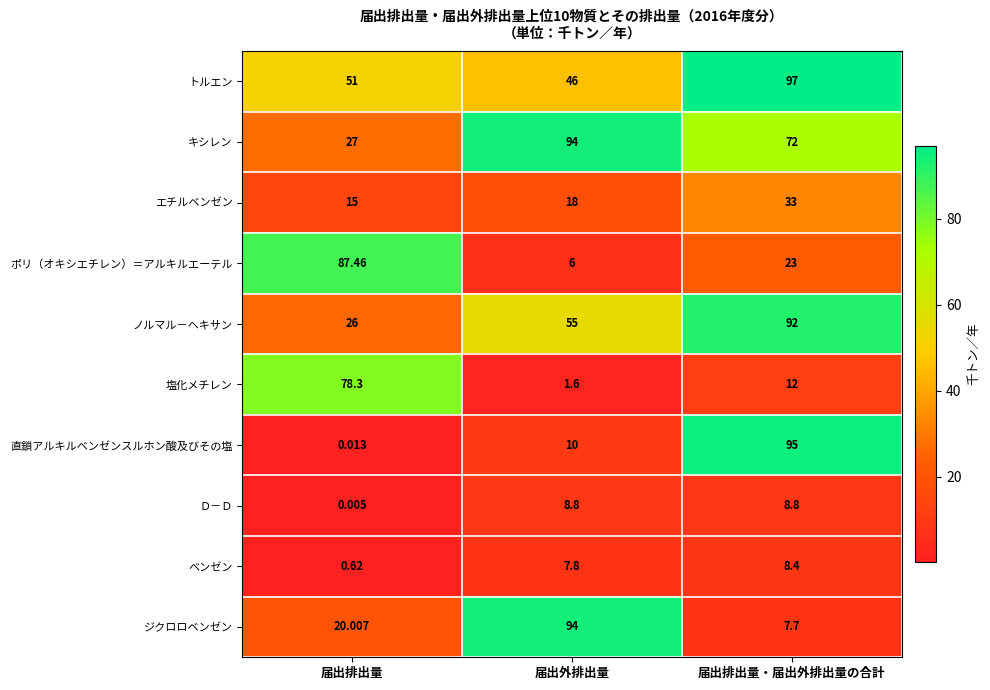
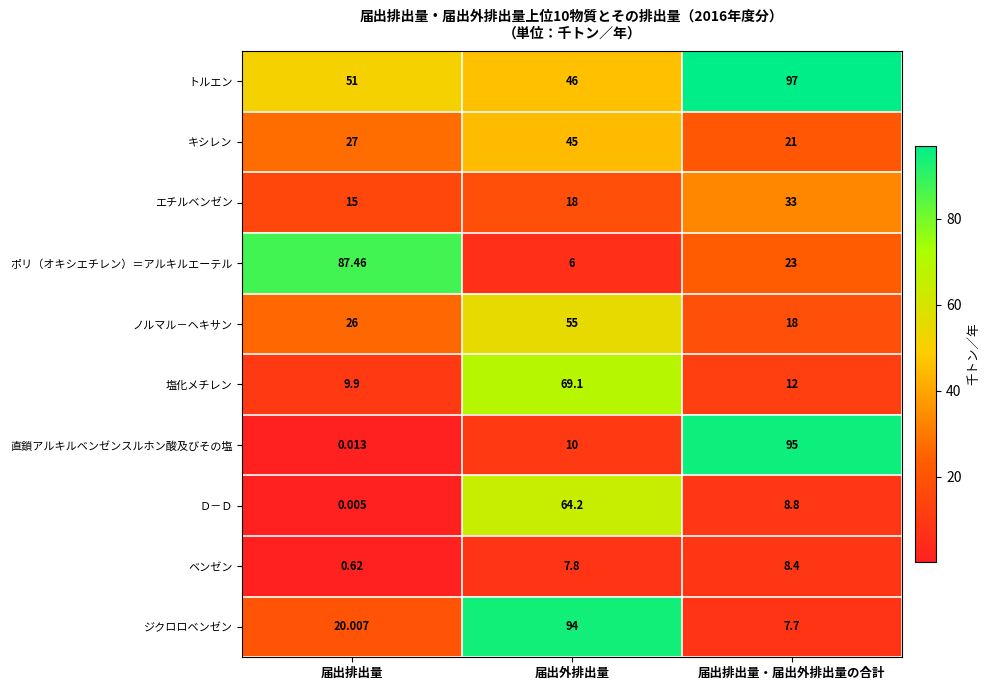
  {
    "トルエン": {
      "届出排出量": 51,
      "届出外排出量": 46,
      "届出排出量・届出外排出量の合計": 97
    },
    "キシレン": {
      "届出排出量": 27,
-     "届出外排出量": 94,
-     "届出排出量・届出外排出量の合計": 72
+     "届出外排出量": 45,
+     "届出排出量・届出外排出量の合計": 21
    },
    "エチルベンゼン": {
      "届出排出量": 15,
      "届出外排出量": 18,
      "届出排出量・届出外排出量の合計": 33
    },
    "ポリ（オキシエチレン）＝アルキルエーテル": {
      "届出排出量": 87.46,
      "届出外排出量": 6,
      "届出排出量・届出外排出量の合計": 23
    },
    "ノルマル－ヘキサン": {
      "届出排出量": 26,
      "届出外排出量": 55,
-     "届出排出量・届出外排出量の合計": 92
+     "届出排出量・届出外排出量の合計": 18
    },
    "塩化メチレン": {
-     "届出排出量": 78.3,
-     "届出外排出量": 1.6,
+     "届出排出量": 9.9,
+     "届出外排出量": 69.1,
      "届出排出量・届出外排出量の合計": 12
    },
    "直鎖アルキルベンゼンスルホン酸及びその塩": {
      "届出排出量": 0.013,
      "届出外排出量": 10,
      "届出排出量・届出外排出量の合計": 95
    },
    "Ｄ－Ｄ": {
      "届出排出量": 0.005,
-     "届出外排出量": 8.8,
+     "届出外排出量": 64.2,
      "届出排出量・届出外排出量の合計": 8.8
    },
    "ベンゼン": {
      "届出排出量": 0.62,
      "届出外排出量": 7.8,
      "届出排出量・届出外排出量の合計": 8.4
    },
    "ジクロロベンゼン": {
      "届出排出量": 20.007,
      "届出外排出量": 94,
      "届出排出量・届出外排出量の合計": 7.7
    }
  }
